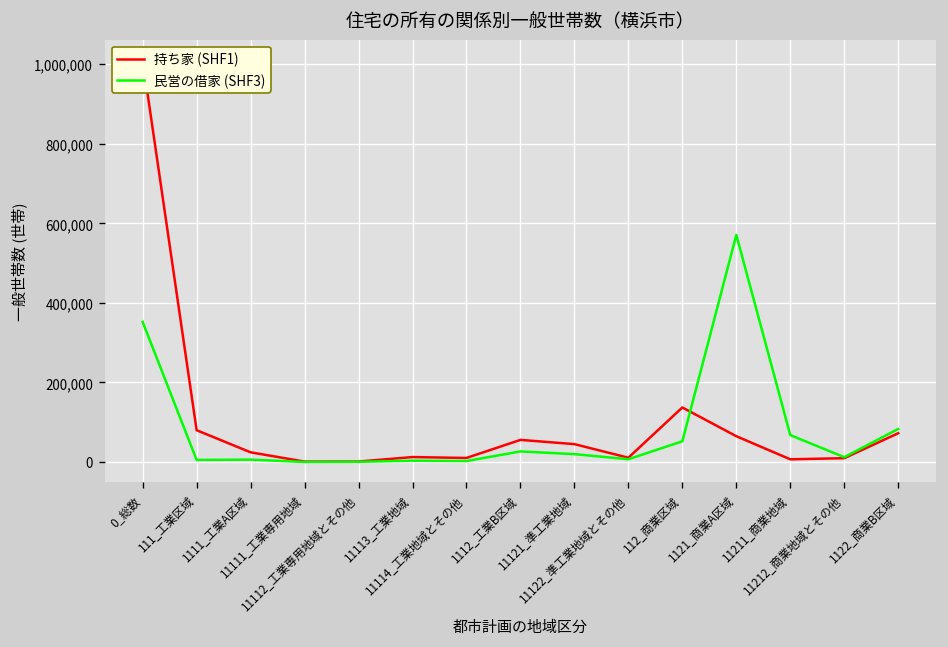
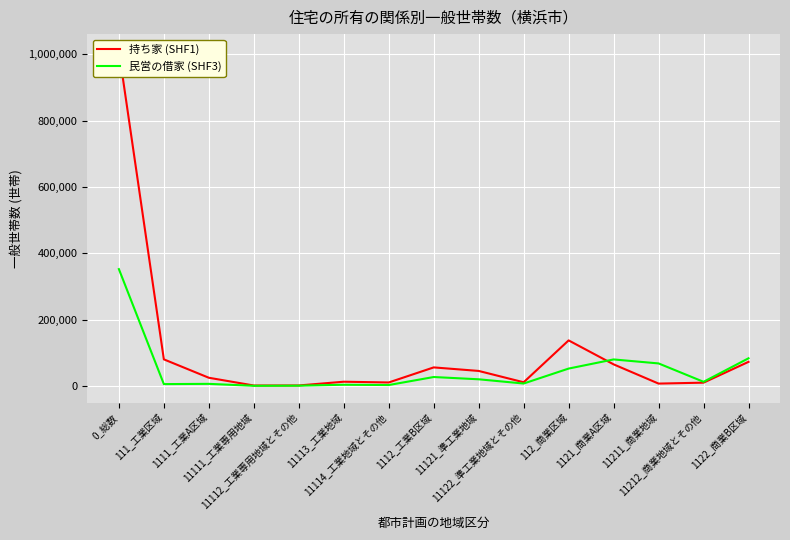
  {
    "持ち家 (SHF1)": {
      "111_工業区域": "80,000",
      "1111_工業A区域": "20,000",
      "11113_工業地域": "10,000",
      "1112_工業B区域": "60,000",
      "11121_準工業地域": "40,000",
      "112_商業区域": "140,000",
      "1121_商業A区域": "60,000",
      "11211_商業地域": "10,000",
      "1122_商業B区域": "70,000"
    },
    "民営の借家 (SHF3)": {
      "0_総数": "350,000",
      "111_工業区域": "10,000",
      "1111_工業A区域": "10,000",
      "11113_工業地域": "0",
      "1112_工業B区域": "30,000",
      "11121_準工業地域": "20,000",
      "112_商業区域": "50,000",
-     "1121_商業A区域": "570,000",
+     "1121_商業A区域": "80,000",
      "11211_商業地域": "70,000",
      "1122_商業B区域": "80,000"
    }
  }
